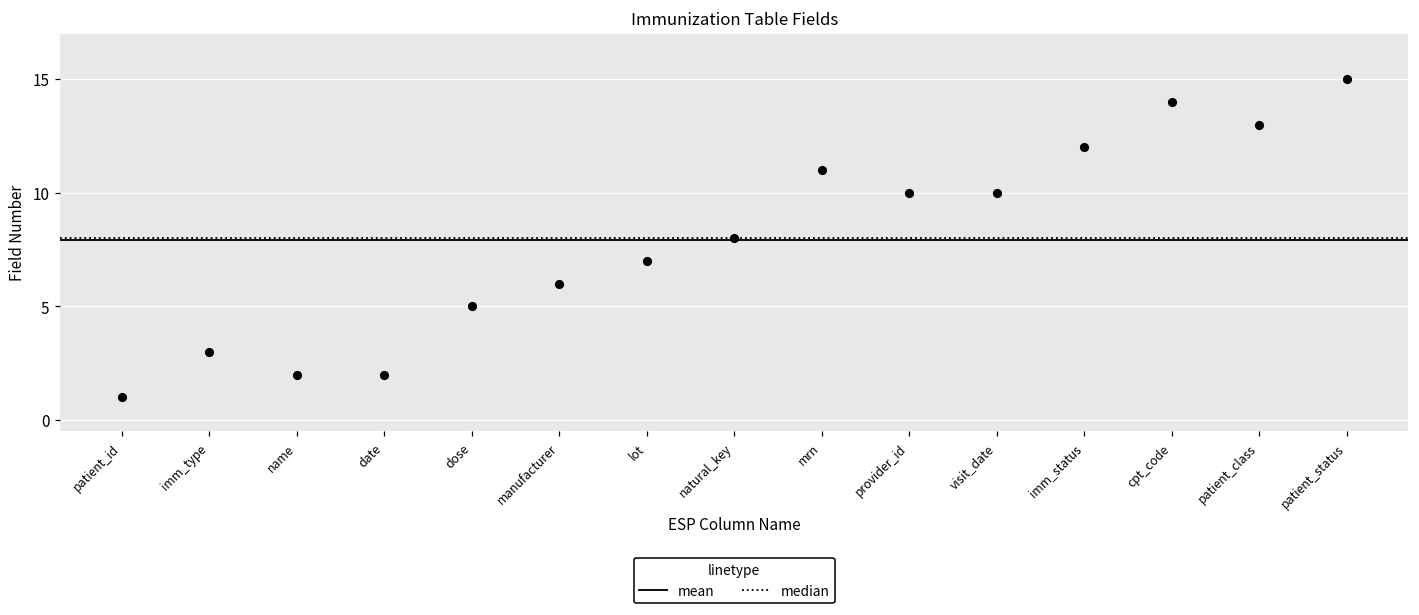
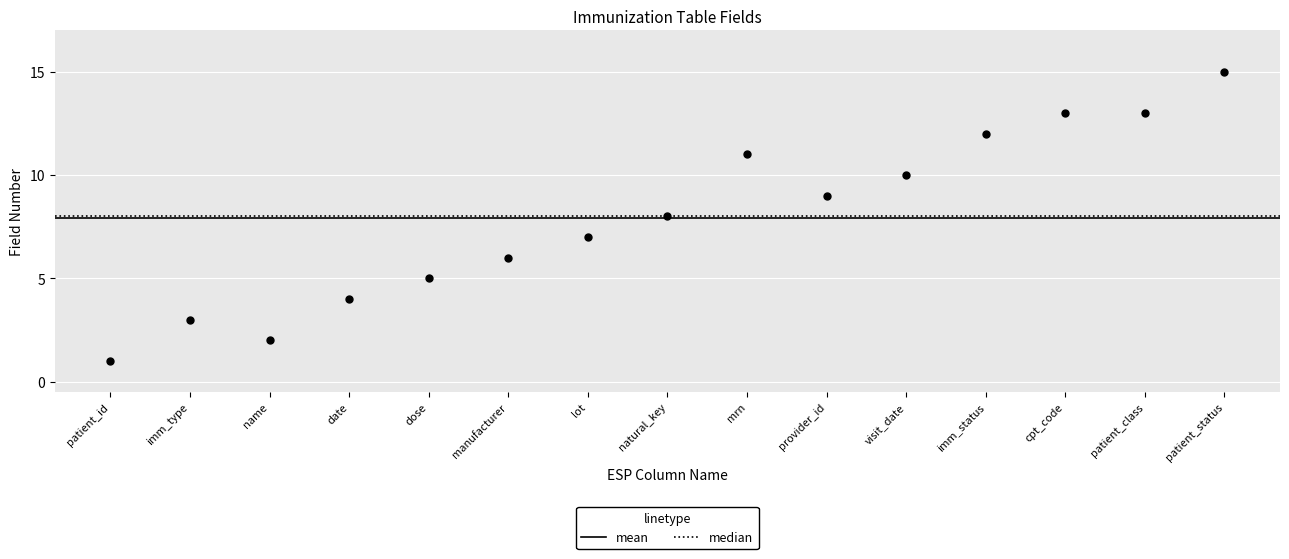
  {
-   "date": 2,
-   "provider_id": 10,
-   "cpt_code": 14
+   "date": 4,
+   "provider_id": 9,
+   "cpt_code": 13
  }
